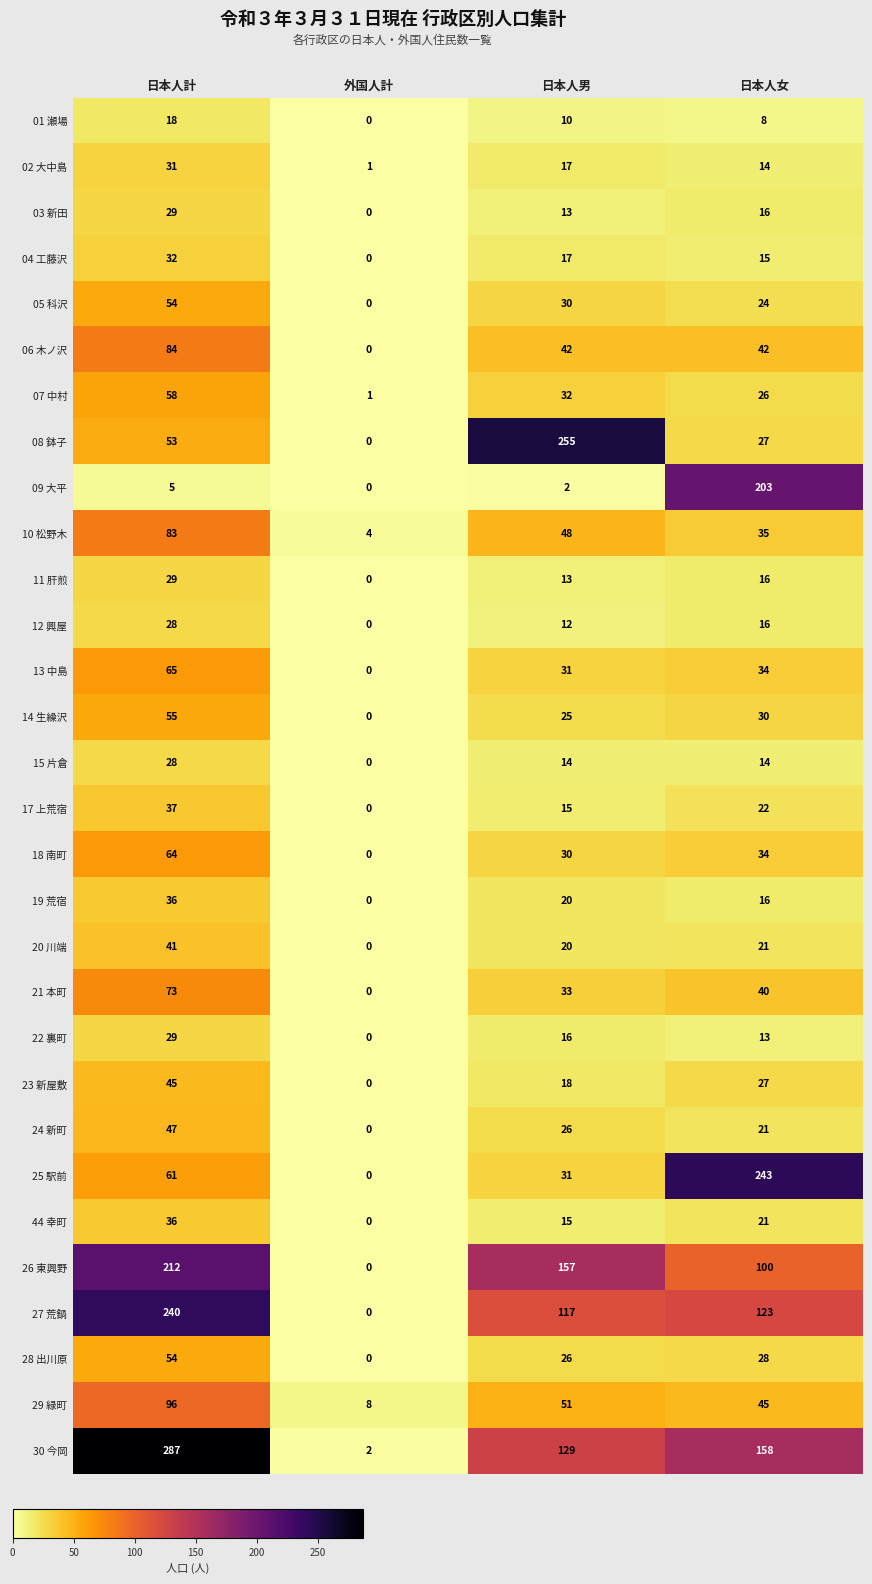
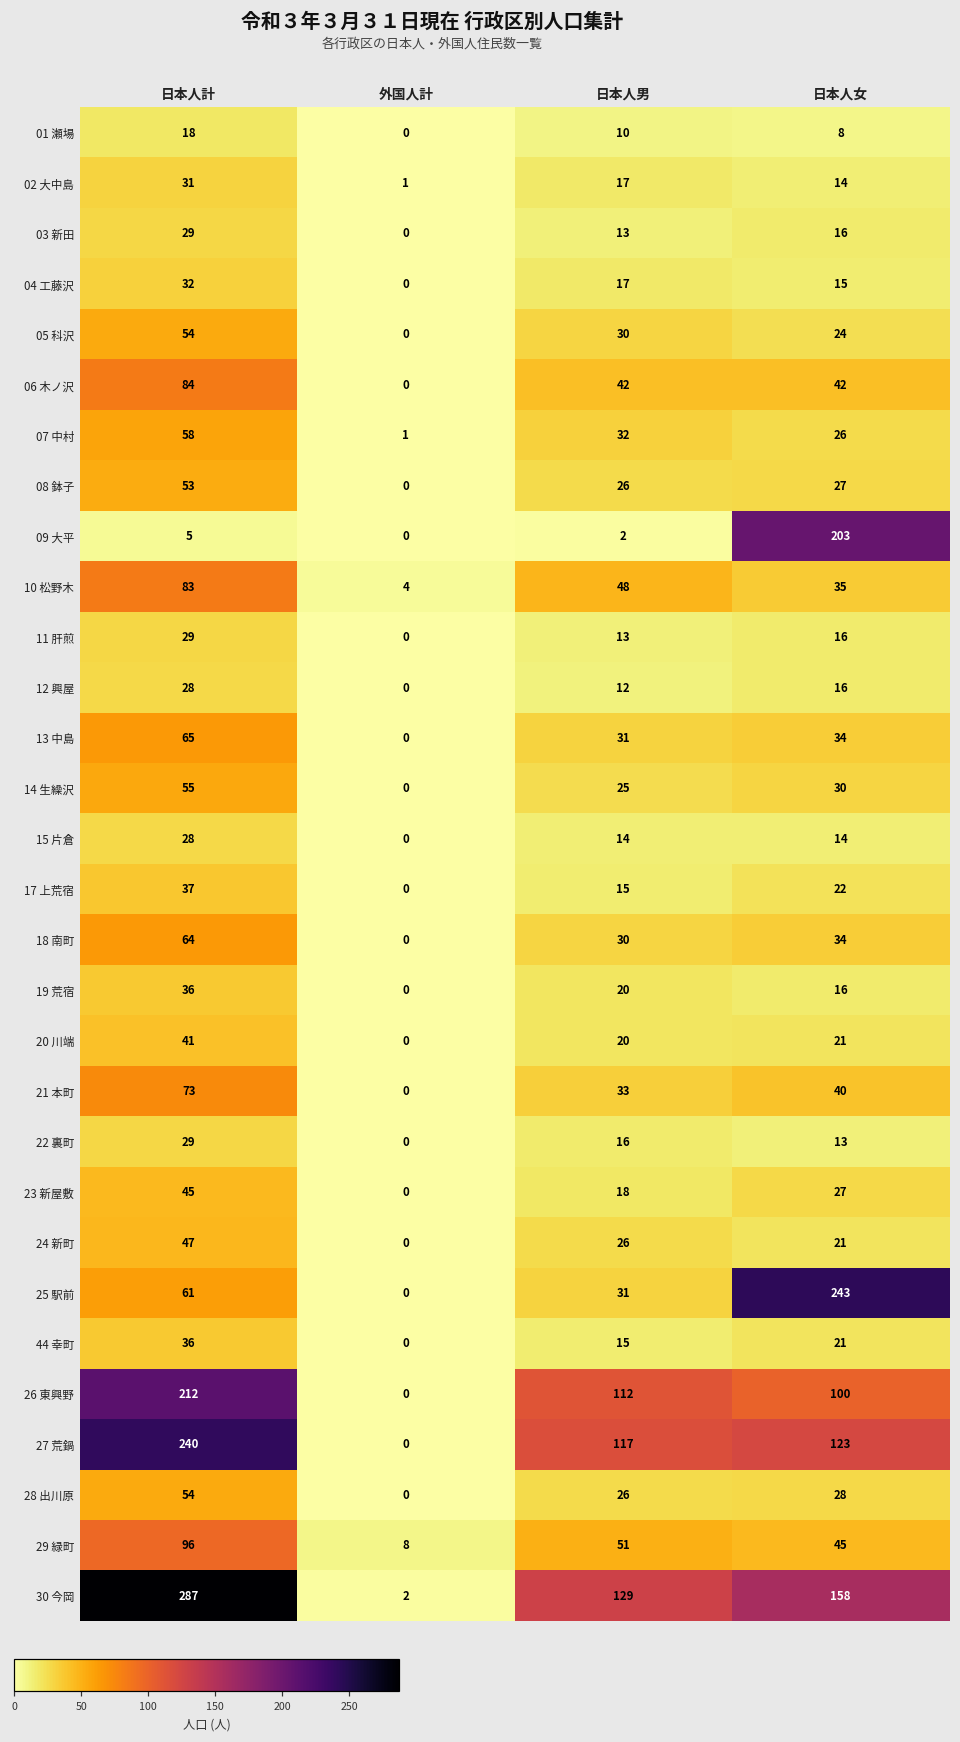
  {
    "01 瀬場": {
      "日本人計": 18,
      "外国人計": 0,
      "日本人男": 10,
      "日本人女": 8
    },
    "02 大中島": {
      "日本人計": 31,
      "外国人計": 1,
      "日本人男": 17,
      "日本人女": 14
    },
    "03 新田": {
      "日本人計": 29,
      "外国人計": 0,
      "日本人男": 13,
      "日本人女": 16
    },
    "04 工藤沢": {
      "日本人計": 32,
      "外国人計": 0,
      "日本人男": 17,
      "日本人女": 15
    },
    "05 科沢": {
      "日本人計": 54,
      "外国人計": 0,
      "日本人男": 30,
      "日本人女": 24
    },
    "06 木ノ沢": {
      "日本人計": 84,
      "外国人計": 0,
      "日本人男": 42,
      "日本人女": 42
    },
    "07 中村": {
      "日本人計": 58,
      "外国人計": 1,
      "日本人男": 32,
      "日本人女": 26
    },
    "08 鉢子": {
      "日本人計": 53,
      "外国人計": 0,
-     "日本人男": 255,
+     "日本人男": 26,
      "日本人女": 27
    },
    "09 大平": {
      "日本人計": 5,
      "外国人計": 0,
      "日本人男": 2,
      "日本人女": 203
    },
    "10 松野木": {
      "日本人計": 83,
      "外国人計": 4,
      "日本人男": 48,
      "日本人女": 35
    },
    "11 肝煎": {
      "日本人計": 29,
      "外国人計": 0,
      "日本人男": 13,
      "日本人女": 16
    },
    "12 興屋": {
      "日本人計": 28,
      "外国人計": 0,
      "日本人男": 12,
      "日本人女": 16
    },
    "13 中島": {
      "日本人計": 65,
      "外国人計": 0,
      "日本人男": 31,
      "日本人女": 34
    },
    "14 生繰沢": {
      "日本人計": 55,
      "外国人計": 0,
      "日本人男": 25,
      "日本人女": 30
    },
    "15 片倉": {
      "日本人計": 28,
      "外国人計": 0,
      "日本人男": 14,
      "日本人女": 14
    },
    "17 上荒宿": {
      "日本人計": 37,
      "外国人計": 0,
      "日本人男": 15,
      "日本人女": 22
    },
    "18 南町": {
      "日本人計": 64,
      "外国人計": 0,
      "日本人男": 30,
      "日本人女": 34
    },
    "19 荒宿": {
      "日本人計": 36,
      "外国人計": 0,
      "日本人男": 20,
      "日本人女": 16
    },
    "20 川端": {
      "日本人計": 41,
      "外国人計": 0,
      "日本人男": 20,
      "日本人女": 21
    },
    "21 本町": {
      "日本人計": 73,
      "外国人計": 0,
      "日本人男": 33,
      "日本人女": 40
    },
    "22 裏町": {
      "日本人計": 29,
      "外国人計": 0,
      "日本人男": 16,
      "日本人女": 13
    },
    "23 新屋敷": {
      "日本人計": 45,
      "外国人計": 0,
      "日本人男": 18,
      "日本人女": 27
    },
    "24 新町": {
      "日本人計": 47,
      "外国人計": 0,
      "日本人男": 26,
      "日本人女": 21
    },
    "25 駅前": {
      "日本人計": 61,
      "外国人計": 0,
      "日本人男": 31,
      "日本人女": 243
    },
    "44 幸町": {
      "日本人計": 36,
      "外国人計": 0,
      "日本人男": 15,
      "日本人女": 21
    },
    "26 東興野": {
      "日本人計": 212,
      "外国人計": 0,
-     "日本人男": 157,
+     "日本人男": 112,
      "日本人女": 100
    },
    "27 荒鍋": {
      "日本人計": 240,
      "外国人計": 0,
      "日本人男": 117,
      "日本人女": 123
    },
    "28 出川原": {
      "日本人計": 54,
      "外国人計": 0,
      "日本人男": 26,
      "日本人女": 28
    },
    "29 緑町": {
      "日本人計": 96,
      "外国人計": 8,
      "日本人男": 51,
      "日本人女": 45
    },
    "30 今岡": {
      "日本人計": 287,
      "外国人計": 2,
      "日本人男": 129,
      "日本人女": 158
    }
  }
